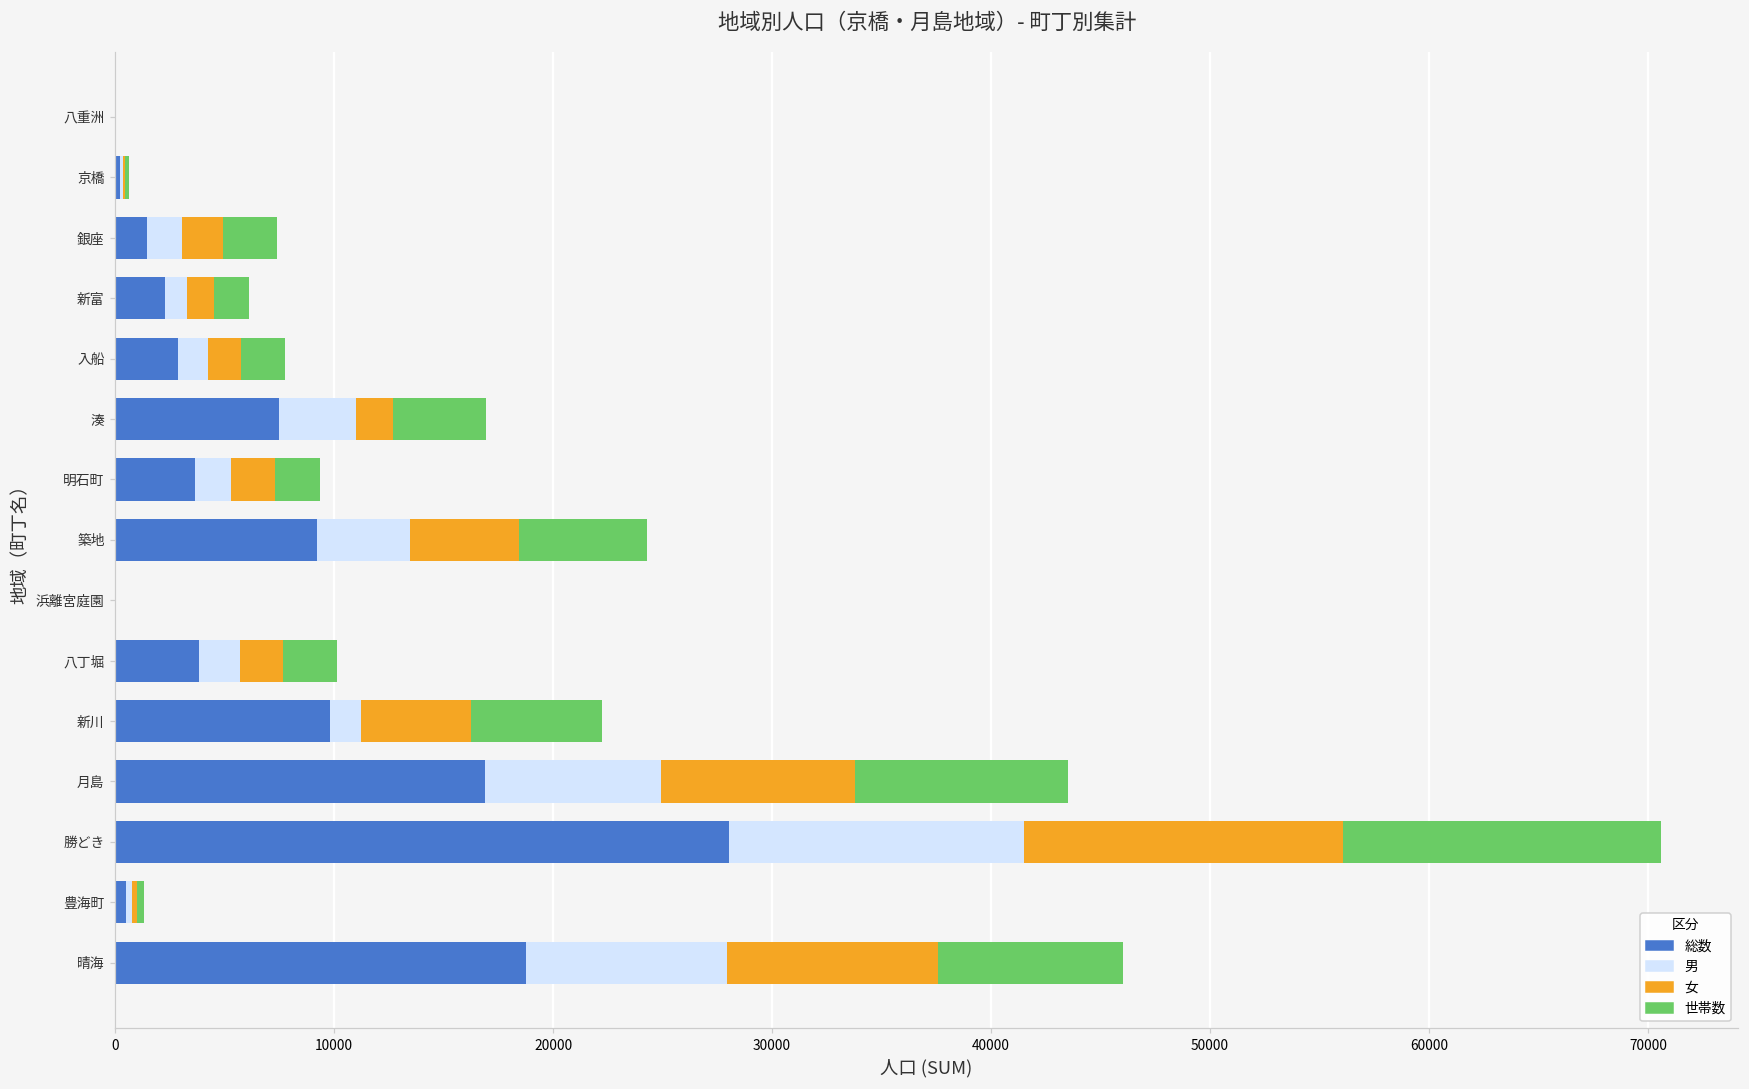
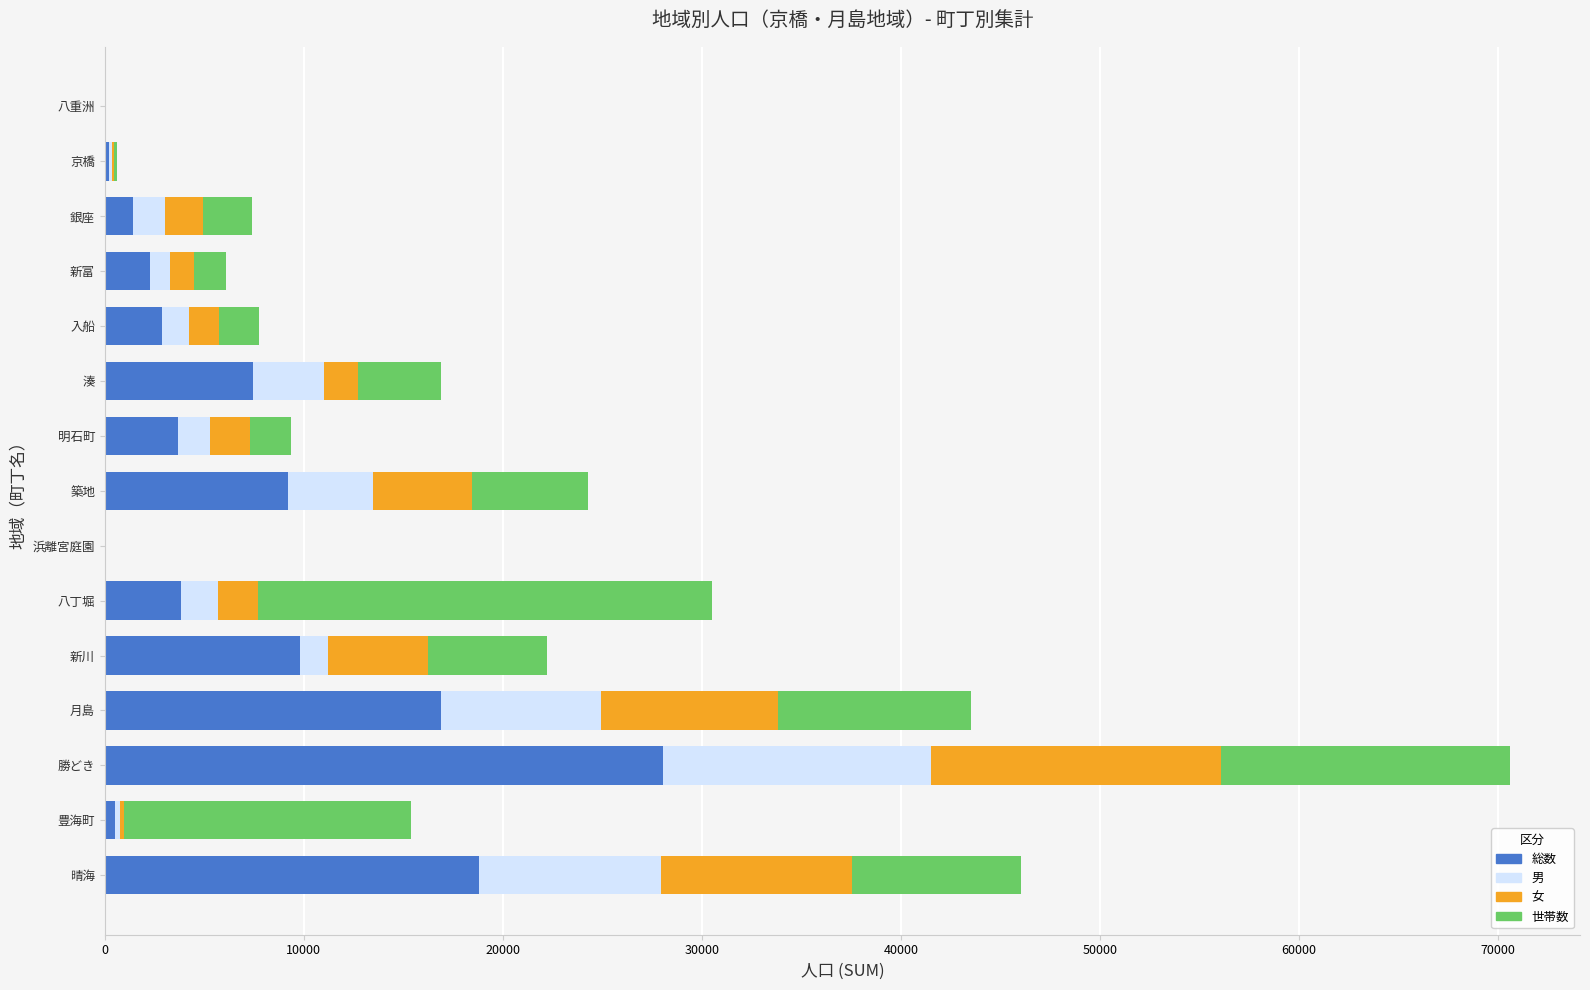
  {
    "総数": {
      "京橋": 200,
      "銀座": 1400,
      "新富": 2300,
      "入船": 2900,
      "湊": 7500,
      "明石町": 3700,
      "築地": 9200,
      "浜離宮庭園": 0,
      "八丁堀": 3800,
      "新川": 9800,
      "月島": 16900,
      "勝どき": 28000,
      "豊海町": 500,
      "晴海": 18800
    },
    "男": {
      "銀座": 1600,
      "新富": 1000,
      "入船": 1300,
      "湊": 3500,
      "明石町": 1600,
      "築地": 4200,
      "浜離宮庭園": 0,
      "八丁堀": 1900,
      "新川": 1400,
      "月島": 8000,
      "勝どき": 13500,
      "豊海町": 300,
      "晴海": 9200
    },
    "女": {
      "銀座": 1900,
      "新富": 1200,
      "入船": 1500,
      "湊": 1700,
      "明石町": 2000,
      "築地": 5000,
      "浜離宮庭園": 0,
      "八丁堀": 2000,
      "新川": 5000,
      "月島": 8900,
      "勝どき": 14600,
      "豊海町": 200,
      "晴海": 9600
    },
    "世帯数": {
      "京橋": 200,
      "銀座": 2500,
      "新富": 1600,
      "入船": 2000,
      "湊": 4200,
      "明石町": 2100,
      "築地": 5800,
      "浜離宮庭園": 0,
-     "八丁堀": 2400,
+     "八丁堀": 22800,
      "新川": 6000,
      "月島": 9700,
      "勝どき": 14500,
-     "豊海町": 300,
+     "豊海町": 14400,
      "晴海": 8500
    }
  }
